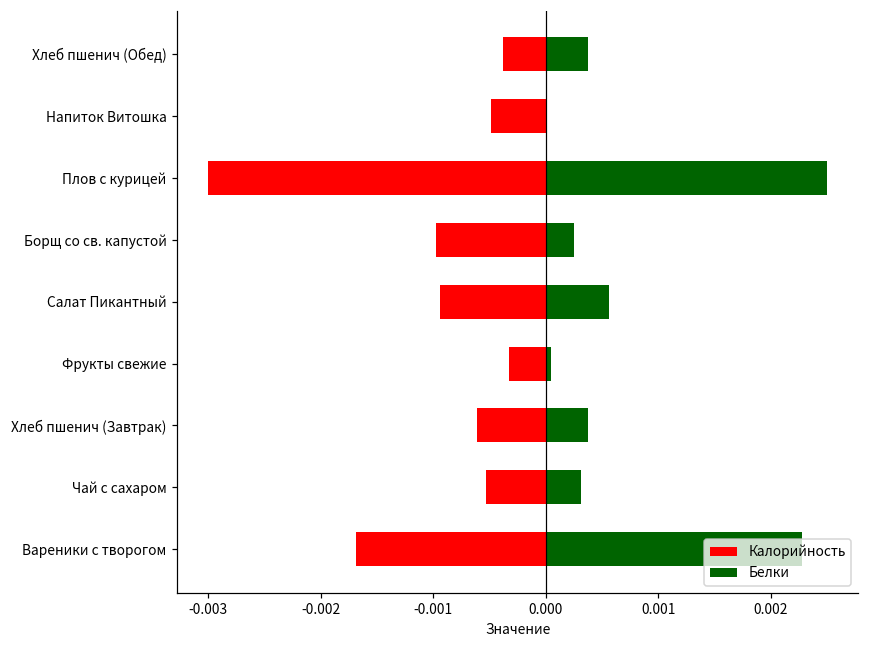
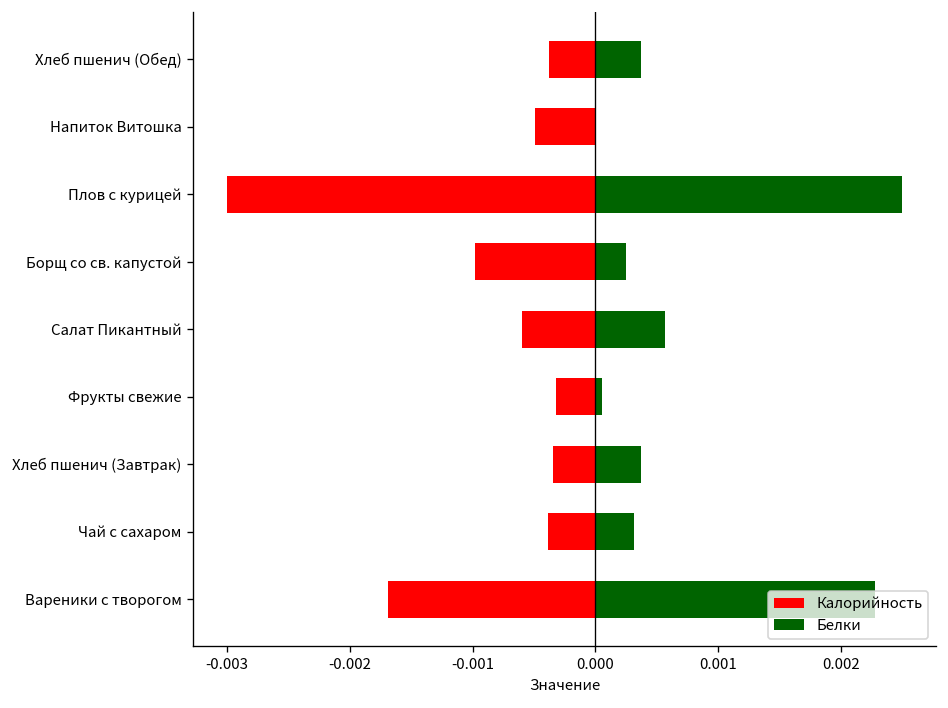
  {
    "Калорийность": {
      "Хлеб пшенич (Обед)": -0.00038,
      "Напиток Витошка": -0.00049,
      "Плов с курицей": -0.00300,
      "Борщ со св. капустой": -0.00098,
-     "Салат Пикантный": -0.00094,
+     "Салат Пикантный": -0.00060,
      "Фрукты свежие": -0.00032,
-     "Хлеб пшенич (Завтрак)": -0.00061,
-     "Чай с сахаром": -0.00053,
+     "Хлеб пшенич (Завтрак)": -0.00034,
+     "Чай с сахаром": -0.00039,
      "Вареники с творогом": -0.00169
    },
    "Белки": {
      "Хлеб пшенич (Обед)": 0.00037,
      "Напиток Витошка": 0.00000,
      "Плов с курицей": 0.00250,
      "Борщ со св. капустой": 0.00025,
      "Салат Пикантный": 0.00057,
      "Фрукты свежие": 0.00005,
      "Хлеб пшенич (Завтрак)": 0.00037,
      "Чай с сахаром": 0.00031
    }
  }
